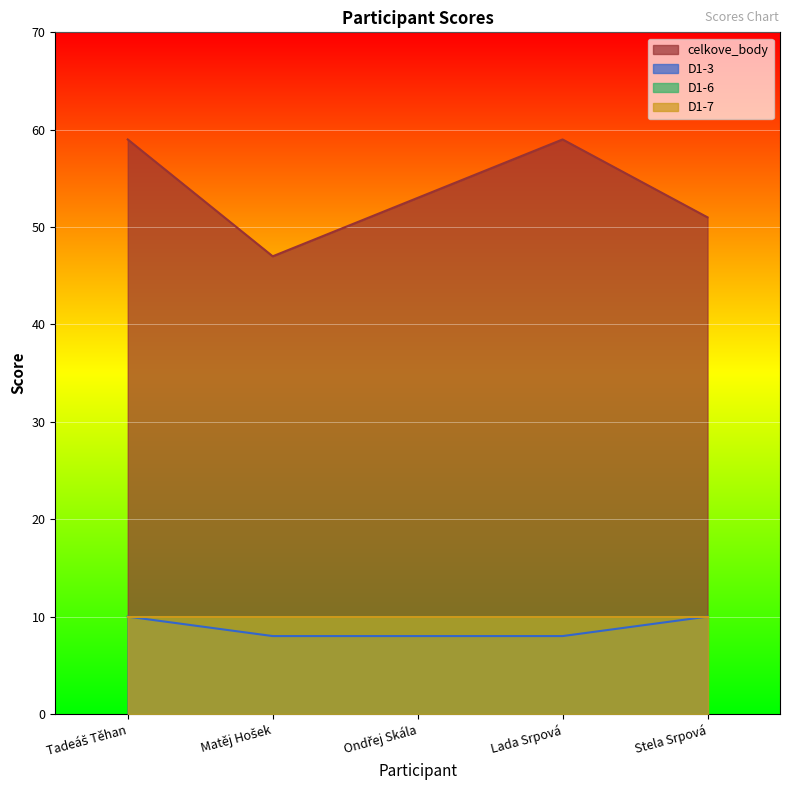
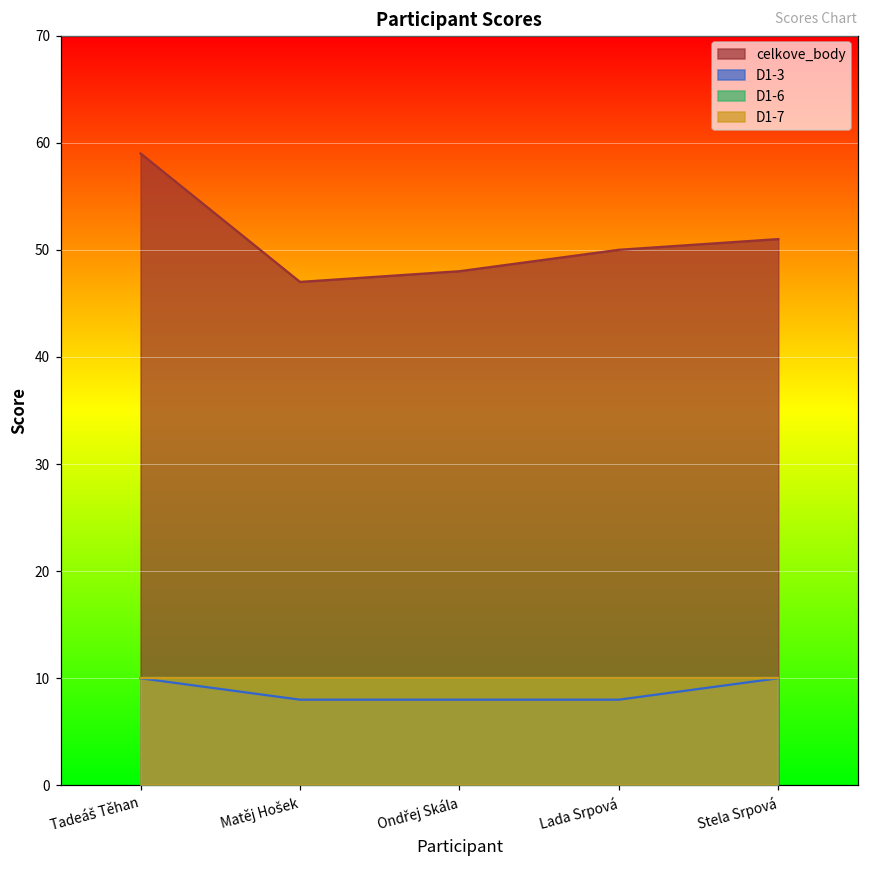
  {
    "celkove_body": {
      "Tadeáš Těhan": 59,
      "Matěj Hošek": 47,
-     "Ondřej Skála": 53,
-     "Lada Srpová": 59,
+     "Ondřej Skála": 48,
+     "Lada Srpová": 50,
      "Stela Srpová": 51
    },
    "D1-3": {
      "Matěj Hošek": 8,
      "Ondřej Skála": 8,
      "Lada Srpová": 8
    },
    "D1-7": {
      "Matěj Hošek": 10,
      "Ondřej Skála": 10,
      "Lada Srpová": 10
    }
  }
